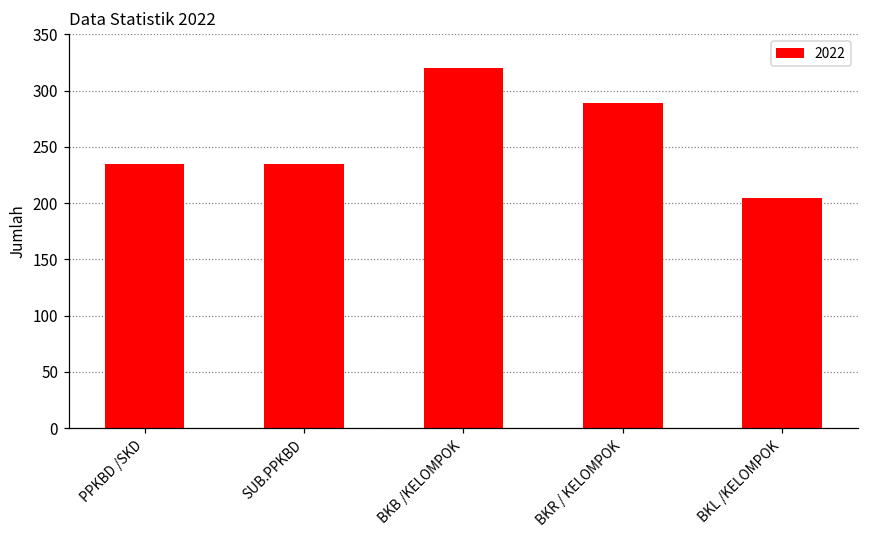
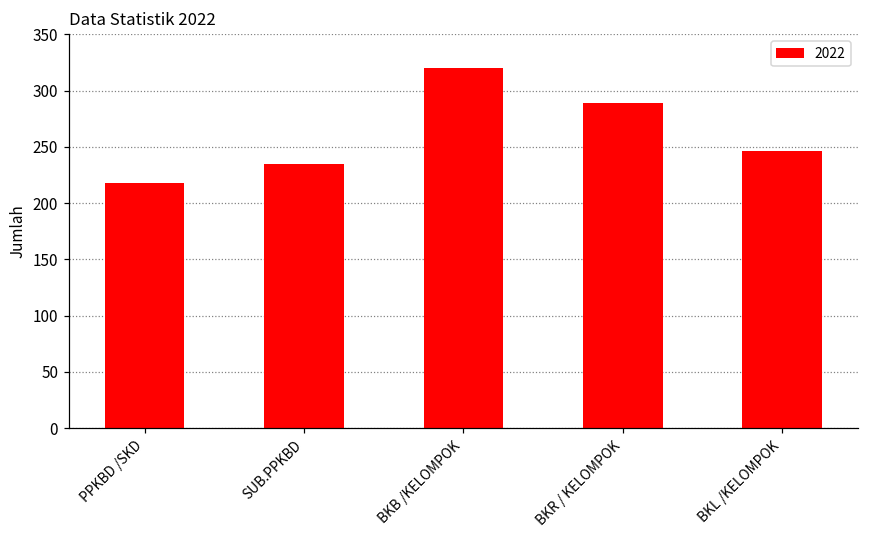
  {
-   "PPKBD /SKD": 235,
+   "PPKBD /SKD": 218,
    "SUB.PPKBD": 235,
    "BKB /KELOMPOK": 320,
    "BKR / KELOMPOK": 289,
-   "BKL /KELOMPOK": 205
+   "BKL /KELOMPOK": 246
  }
